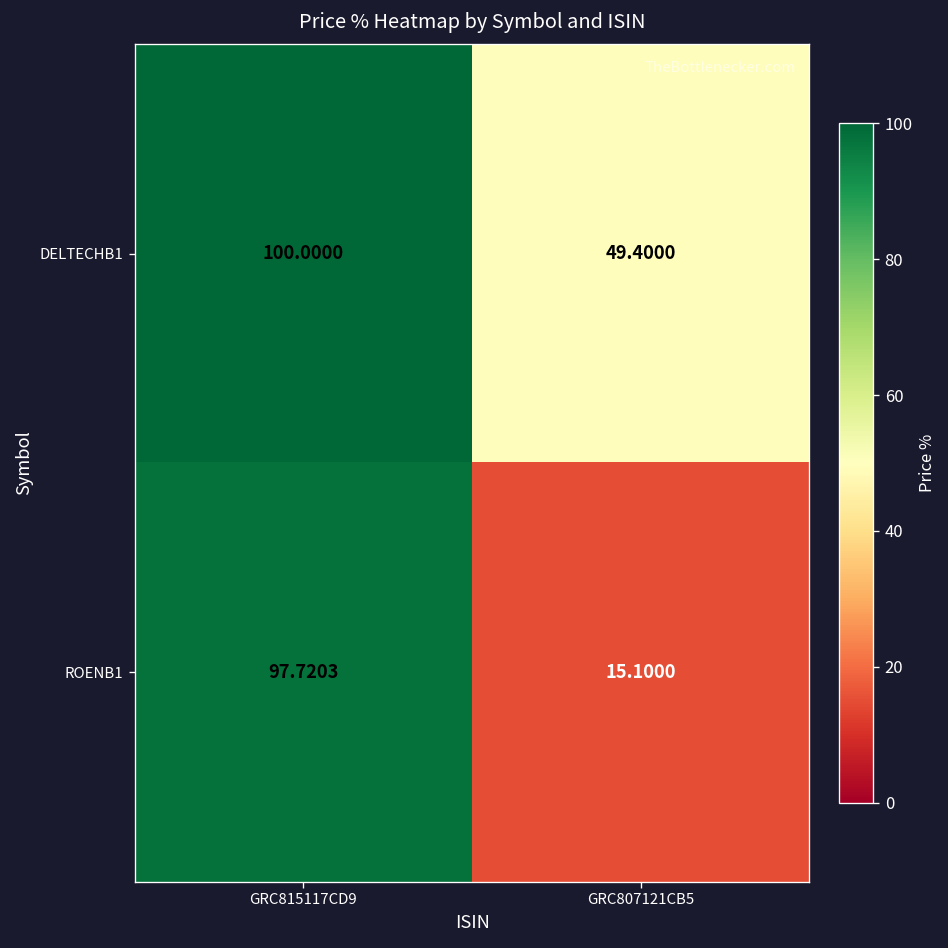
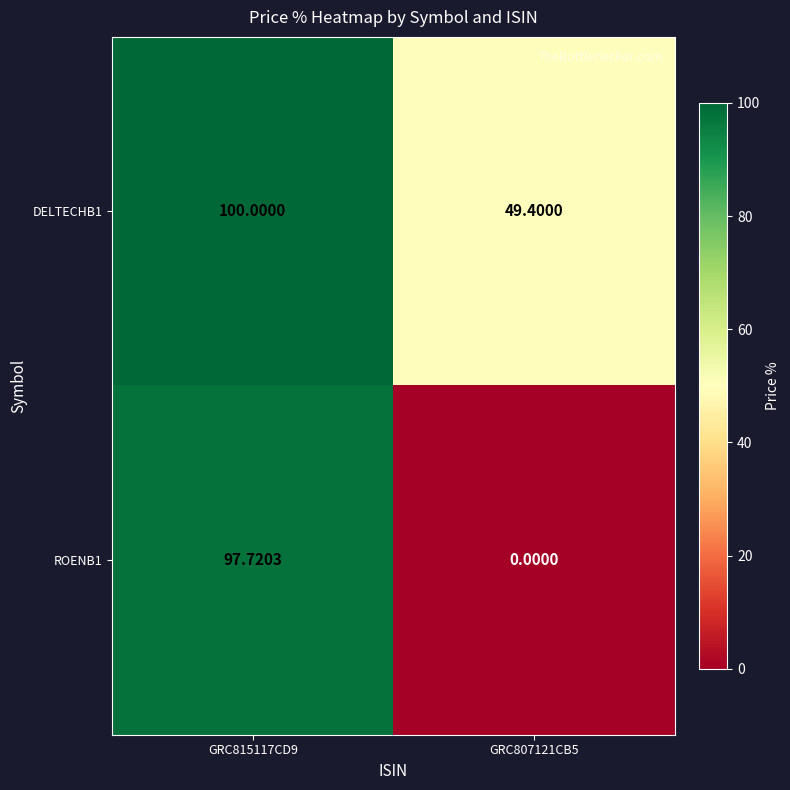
  {
    "DELTECHB1": {
      "GRC815117CD9": 100.0000
    },
    "ROENB1": {
      "GRC815117CD9": 97.7203,
-     "GRC807121CB5": 15.1000
+     "GRC807121CB5": 0.0000
    }
  }
